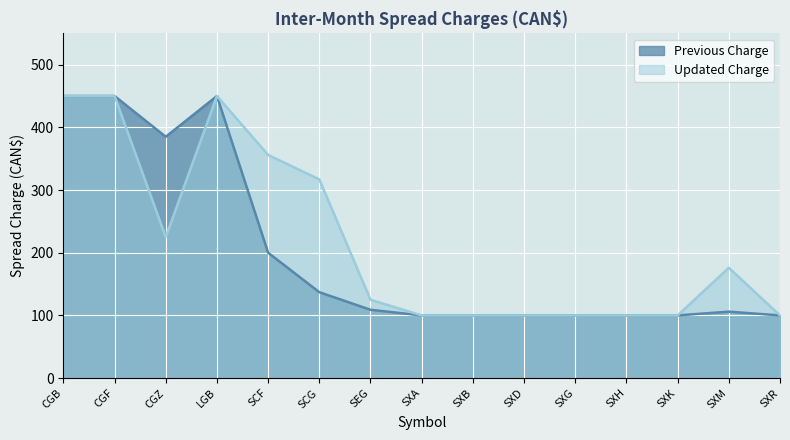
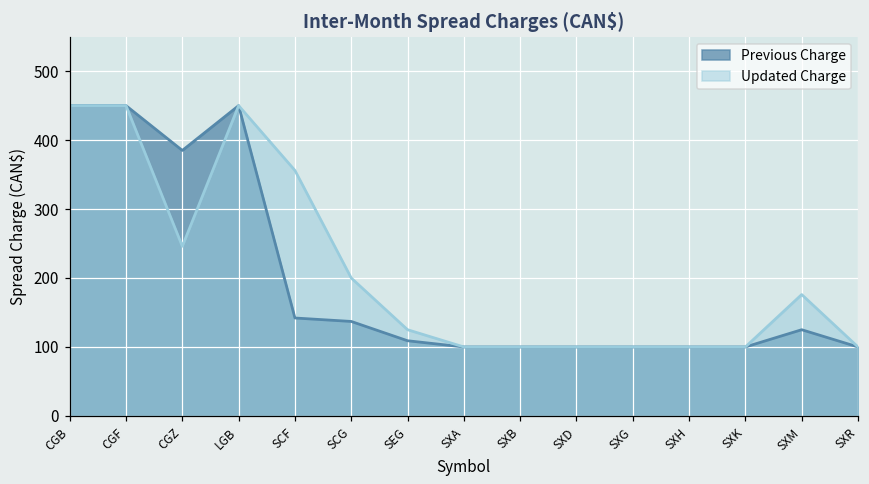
  {
    "Previous Charge": {
      "CGZ": 390,
-     "SCF": 200,
+     "SCF": 140,
      "SCG": 140,
      "SEG": 110,
-     "SXM": 110
+     "SXM": 130
    },
    "Updated Charge": {
-     "CGZ": 230,
+     "CGZ": 250,
      "SCF": 360,
-     "SCG": 320,
+     "SCG": 200,
      "SEG": 130,
      "SXM": 180
    }
  }
